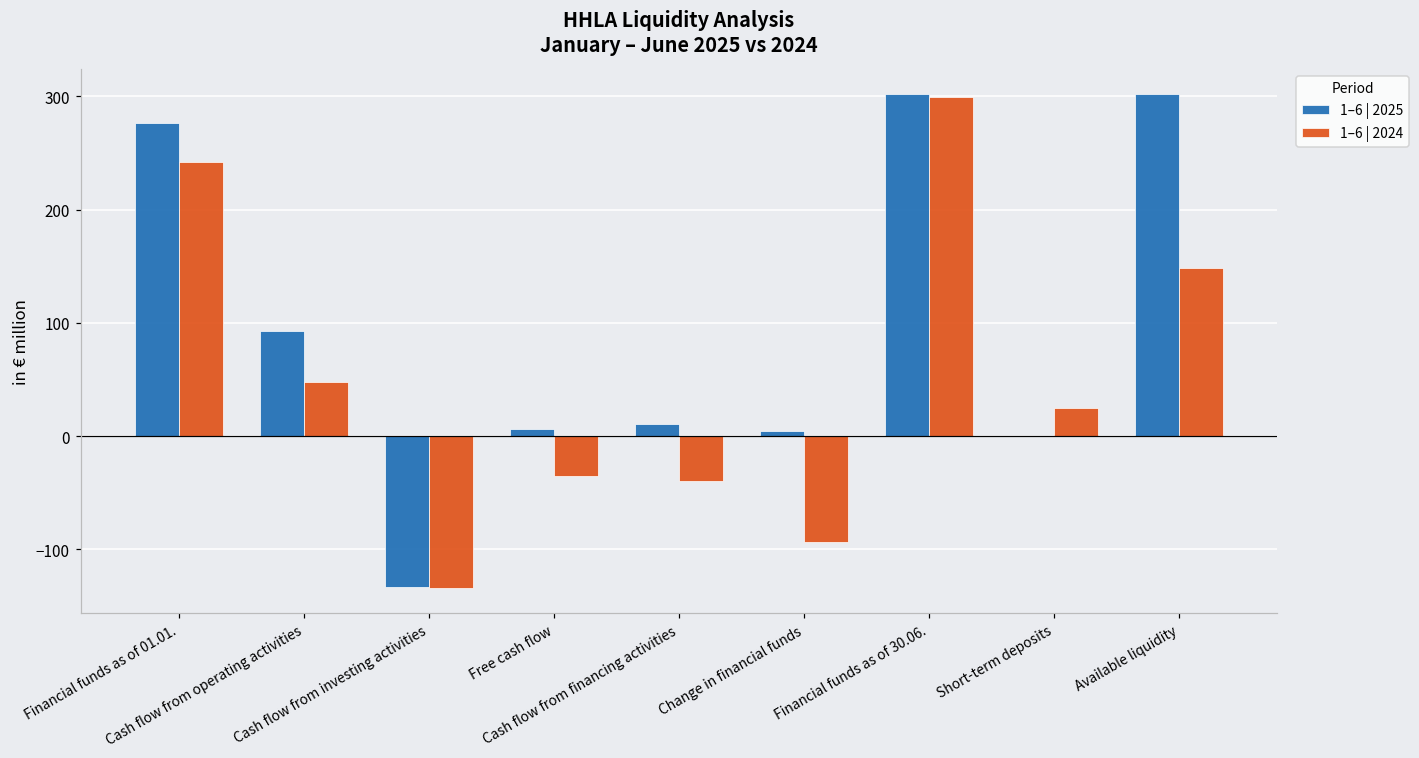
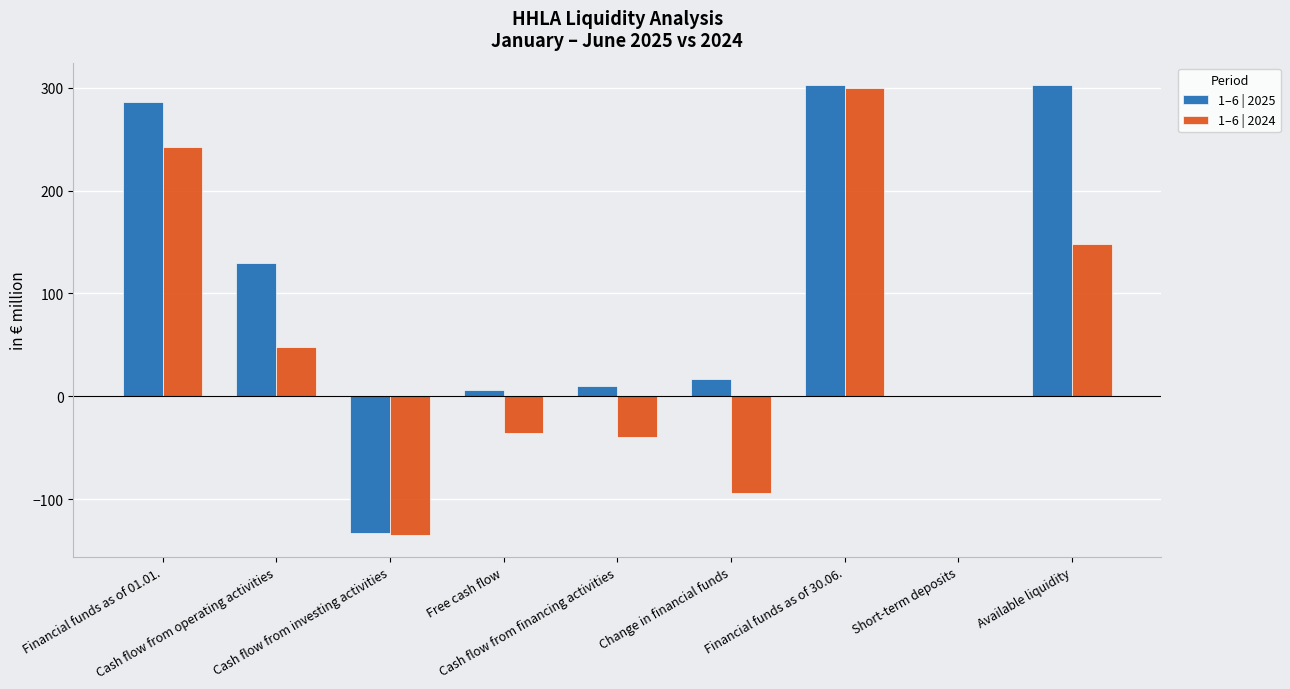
  {
    "1–6 | 2025": {
-     "Financial funds as of 01.01.": 276,
-     "Cash flow from operating activities": 92,
+     "Financial funds as of 01.01.": 286,
+     "Cash flow from operating activities": 129,
      "Cash flow from investing activities": -133,
      "Free cash flow": 6,
      "Cash flow from financing activities": 11,
-     "Change in financial funds": 4,
+     "Change in financial funds": 17,
      "Financial funds as of 30.06.": 302,
      "Short-term deposits": 0,
      "Available liquidity": 302
    },
    "1–6 | 2024": {
      "Financial funds as of 01.01.": 242,
      "Cash flow from operating activities": 48,
      "Cash flow from investing activities": -134,
      "Free cash flow": -35,
      "Cash flow from financing activities": -39,
      "Change in financial funds": -94,
      "Financial funds as of 30.06.": 300,
-     "Short-term deposits": 25,
+     "Short-term deposits": 0,
      "Available liquidity": 148
    }
  }
